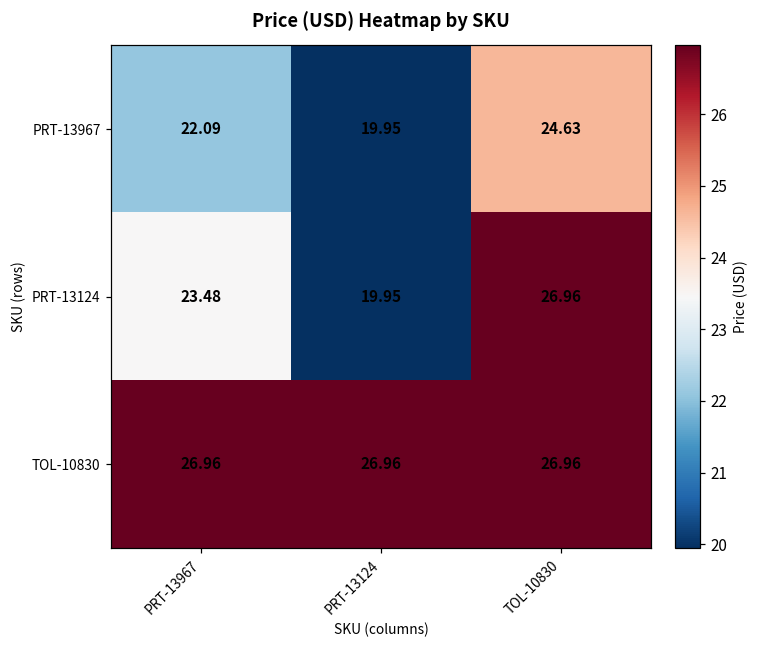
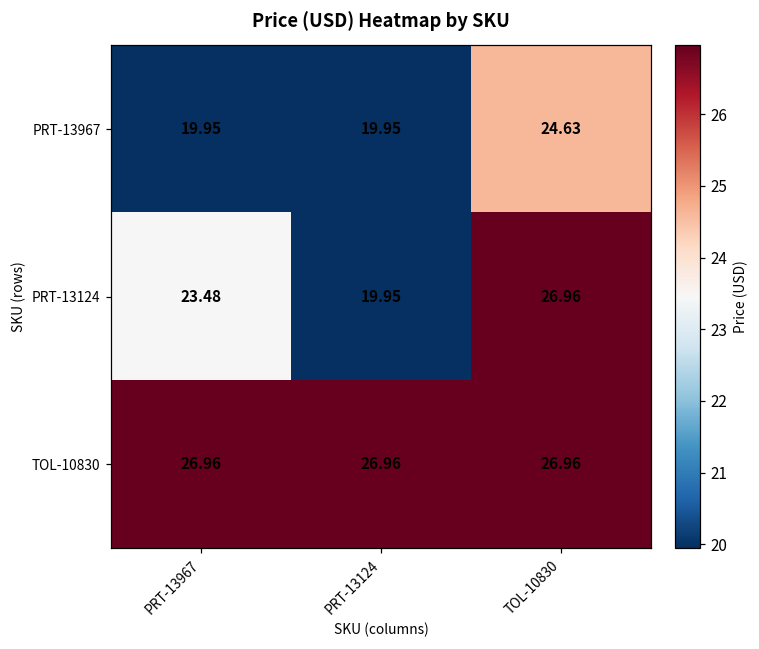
  {
    "PRT-13967": {
-     "PRT-13967": 22.09,
+     "PRT-13967": 19.95,
      "PRT-13124": 19.95,
      "TOL-10830": 24.63
    },
    "PRT-13124": {
      "PRT-13967": 23.48,
      "PRT-13124": 19.95,
      "TOL-10830": 26.96
    },
    "TOL-10830": {
      "PRT-13967": 26.96,
      "PRT-13124": 26.96,
      "TOL-10830": 26.96
    }
  }
